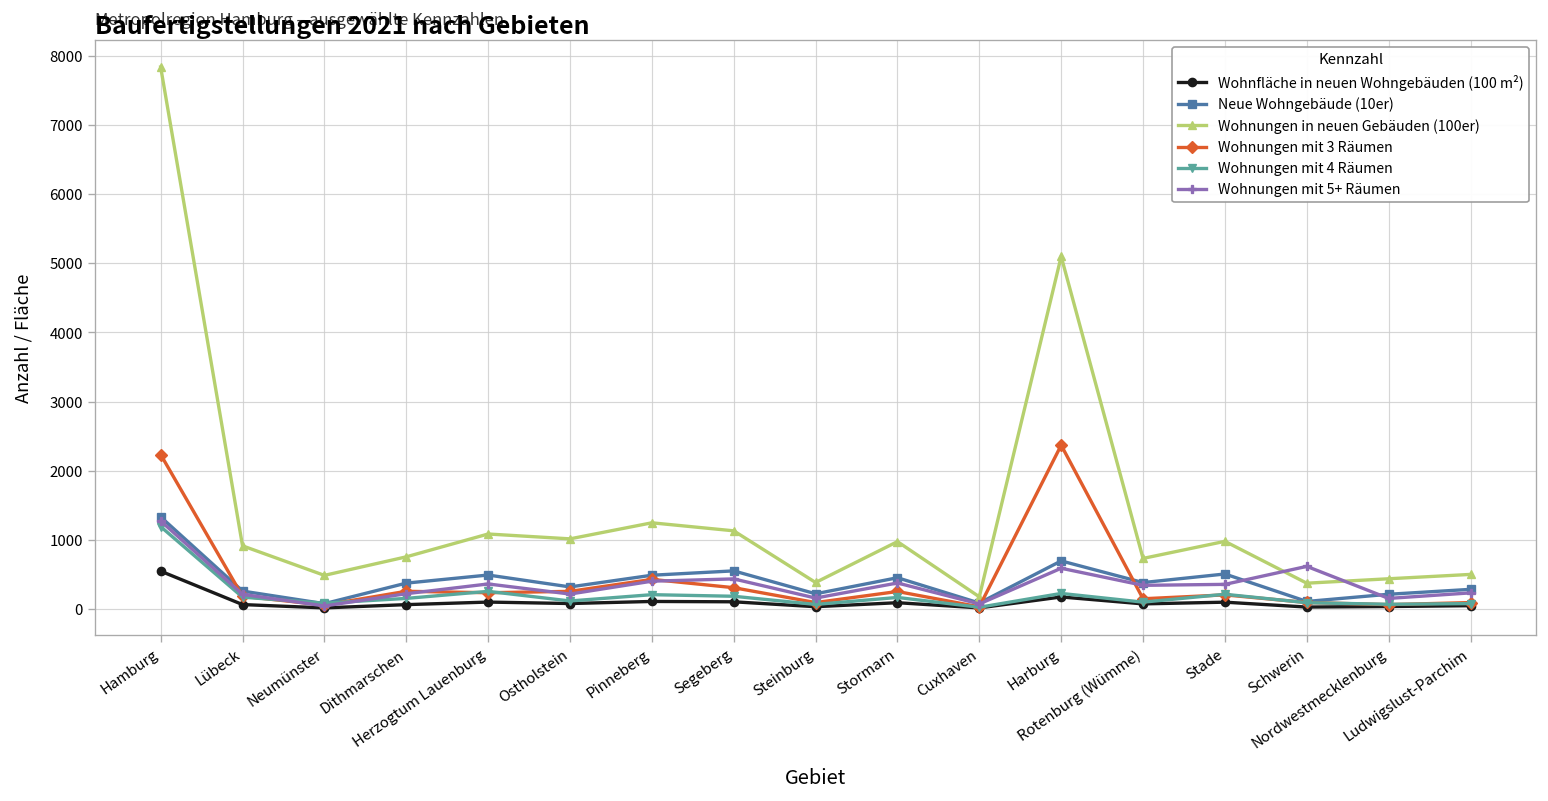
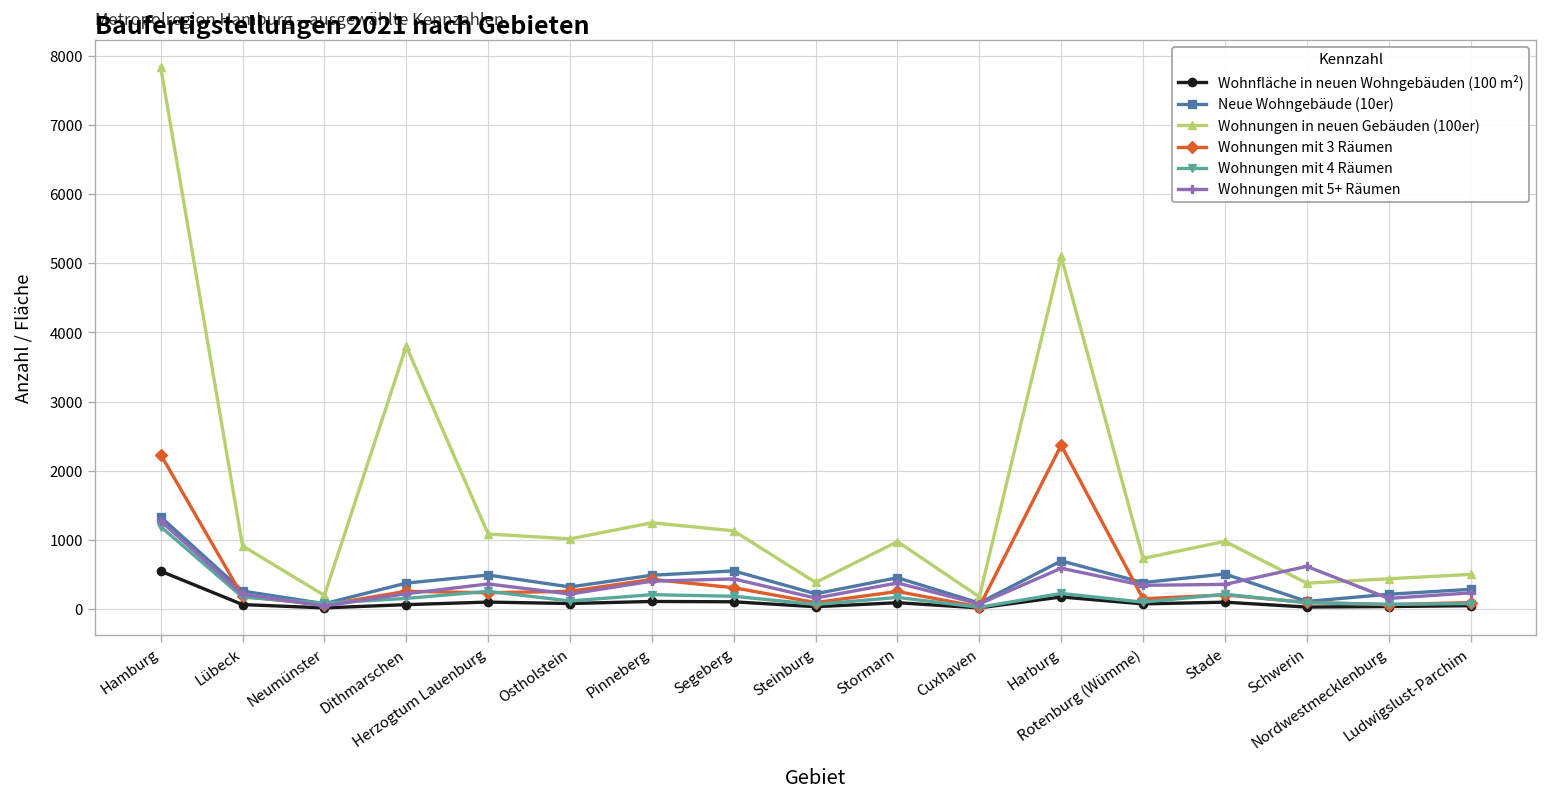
  {
    "Wohnfläche in neuen Wohngebäuden (100 m²)": {
      "Hamburg": 500,
      "Lübeck": 100,
      "Dithmarschen": 100,
      "Herzogtum Lauenburg": 100,
      "Pinneberg": 100,
      "Segeberg": 100,
      "Stormarn": 100,
      "Harburg": 200,
      "Stade": 100,
      "Schwerin": 0
    },
    "Wohnungen in neuen Gebäuden (100er)": {
      "Hamburg": 7800,
      "Lübeck": 900,
-     "Neumünster": 500,
-     "Dithmarschen": 800,
+     "Neumünster": 200,
+     "Dithmarschen": 3800,
      "Herzogtum Lauenburg": 1100,
      "Ostholstein": 1000,
      "Pinneberg": 1200,
      "Segeberg": 1100,
      "Steinburg": 400,
      "Stormarn": 1000,
      "Cuxhaven": 200,
      "Harburg": 5100,
      "Rotenburg (Wümme)": 700,
      "Stade": 1000,
      "Schwerin": 400,
      "Nordwestmecklenburg": 400,
      "Ludwigslust-Parchim": 500
    },
    "Wohnungen mit 3 Räumen": {
      "Hamburg": 2200,
      "Segeberg": 300,
      "Stormarn": 300,
      "Harburg": 2400,
      "Rotenburg (Wümme)": 100
    },
    "Wohnungen mit 5+ Räumen": {
      "Hamburg": 1300,
      "Herzogtum Lauenburg": 400,
      "Segeberg": 400,
      "Steinburg": 200,
      "Stormarn": 400,
      "Harburg": 600,
      "Stade": 400,
      "Schwerin": 600,
      "Nordwestmecklenburg": 200,
      "Ludwigslust-Parchim": 200
    }
  }
